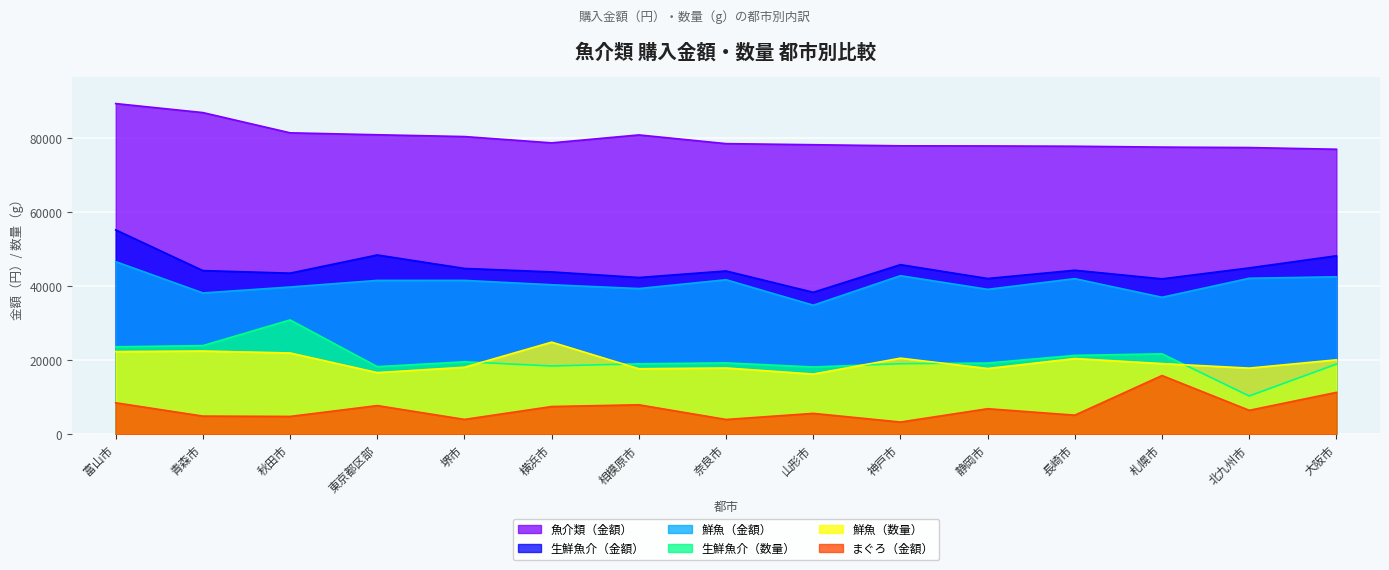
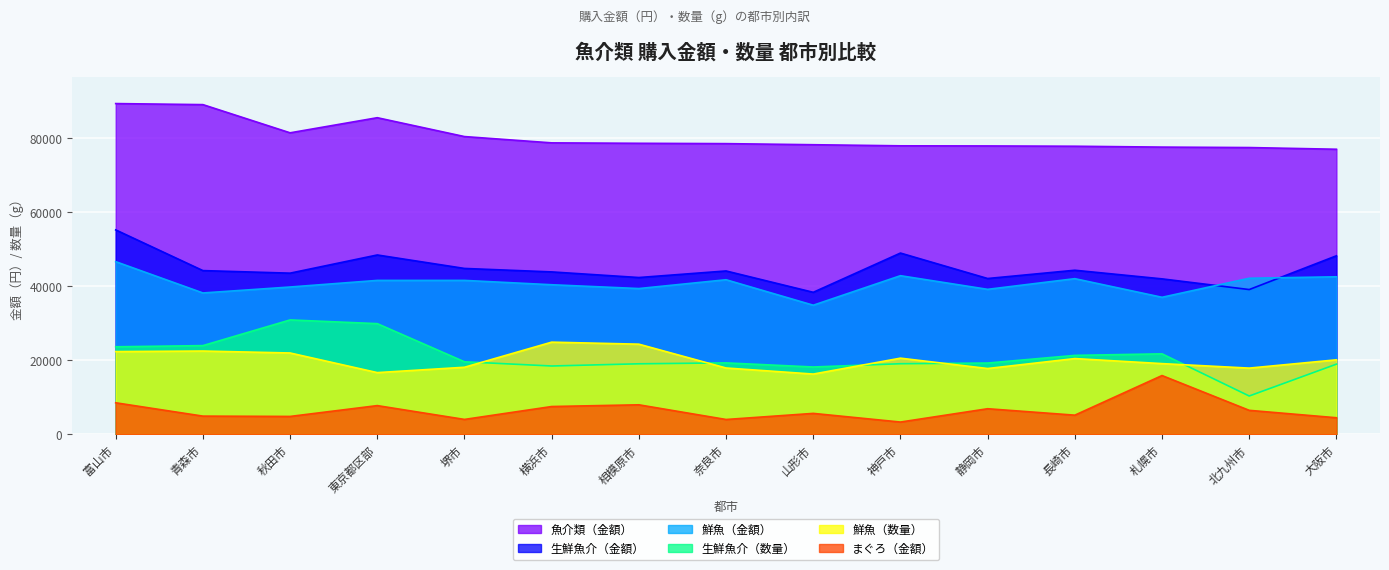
  {
    "魚介類（金額）": {
      "富山市": 89000,
-     "青森市": 87000,
+     "青森市": 89000,
      "秋田市": 82000,
-     "東京都区部": 81000,
+     "東京都区部": 86000,
      "堺市": 81000,
      "横浜市": 79000,
-     "相模原市": 81000,
+     "相模原市": 79000,
      "奈良市": 79000,
      "山形市": 78000,
      "神戸市": 78000,
      "静岡市": 78000,
      "長崎市": 78000,
      "札幌市": 78000,
      "北九州市": 78000,
      "大阪市": 77000
    },
    "生鮮魚介（金額）": {
      "富山市": 55000,
      "青森市": 44000,
      "秋田市": 44000,
      "東京都区部": 48000,
      "堺市": 45000,
      "横浜市": 44000,
      "相模原市": 42000,
      "奈良市": 44000,
      "山形市": 38000,
-     "神戸市": 46000,
+     "神戸市": 49000,
      "静岡市": 42000,
      "長崎市": 44000,
      "札幌市": 42000,
-     "北九州市": 45000,
+     "北九州市": 39000,
      "大阪市": 48000
    },
    "鮮魚（金額）": {
      "富山市": 47000,
      "青森市": 38000,
      "秋田市": 40000,
      "東京都区部": 42000,
      "堺市": 42000,
      "横浜市": 40000,
      "相模原市": 39000,
      "奈良市": 42000,
      "山形市": 35000,
      "神戸市": 43000,
      "静岡市": 39000,
      "長崎市": 42000,
      "札幌市": 37000,
      "北九州市": 42000,
      "大阪市": 43000
    },
    "生鮮魚介（数量）": {
      "富山市": 24000,
      "青森市": 24000,
      "秋田市": 31000,
-     "東京都区部": 18000,
+     "東京都区部": 30000,
      "堺市": 20000,
      "横浜市": 18000,
      "相模原市": 19000,
      "奈良市": 19000,
      "山形市": 18000,
      "神戸市": 19000,
      "静岡市": 19000,
      "長崎市": 21000,
      "札幌市": 22000,
      "北九州市": 10000,
      "大阪市": 19000
    },
    "鮮魚（数量）": {
      "富山市": 22000,
      "青森市": 22000,
      "秋田市": 22000,
      "東京都区部": 17000,
      "堺市": 18000,
      "横浜市": 25000,
-     "相模原市": 18000,
+     "相模原市": 24000,
      "奈良市": 18000,
      "山形市": 16000,
      "神戸市": 21000,
      "静岡市": 18000,
      "長崎市": 20000,
      "札幌市": 19000,
      "北九州市": 18000,
      "大阪市": 20000
    },
    "まぐろ（金額）": {
      "富山市": 8000,
      "青森市": 5000,
      "秋田市": 5000,
      "東京都区部": 8000,
      "堺市": 4000,
      "横浜市": 7000,
      "相模原市": 8000,
      "奈良市": 4000,
      "山形市": 6000,
      "神戸市": 3000,
      "静岡市": 7000,
      "長崎市": 5000,
      "札幌市": 16000,
      "北九州市": 6000,
-     "大阪市": 11000
+     "大阪市": 4000
    }
  }
